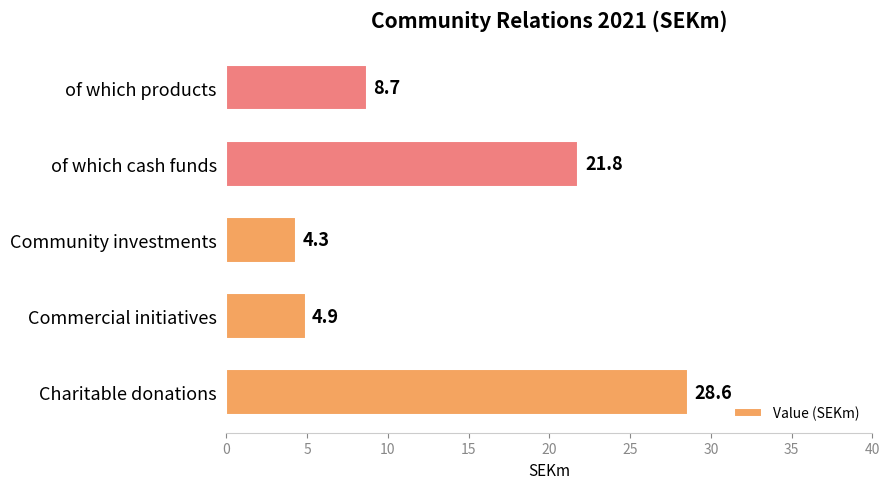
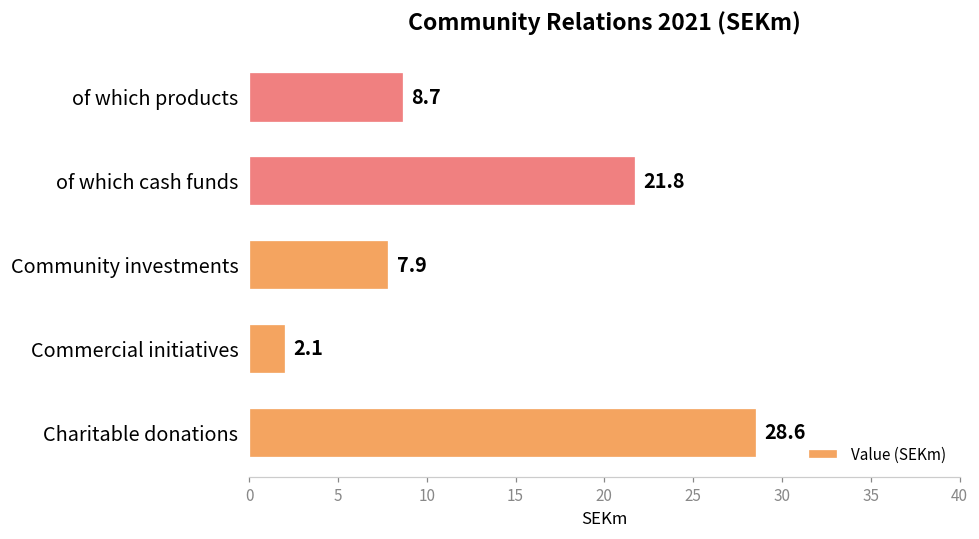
  {
    "of which products": 8.7,
    "of which cash funds": 21.8,
-   "Community investments": 4.3,
-   "Commercial initiatives": 4.9,
+   "Community investments": 7.9,
+   "Commercial initiatives": 2.1,
    "Charitable donations": 28.6
  }
